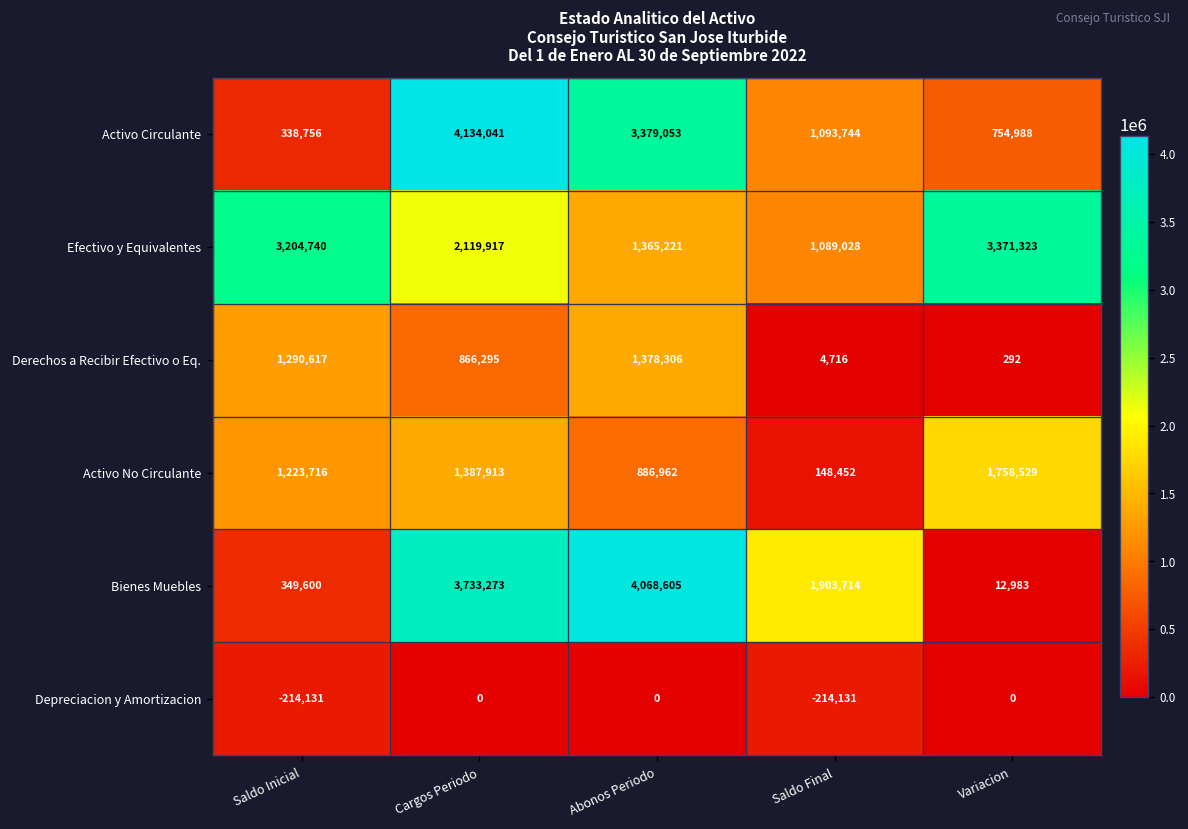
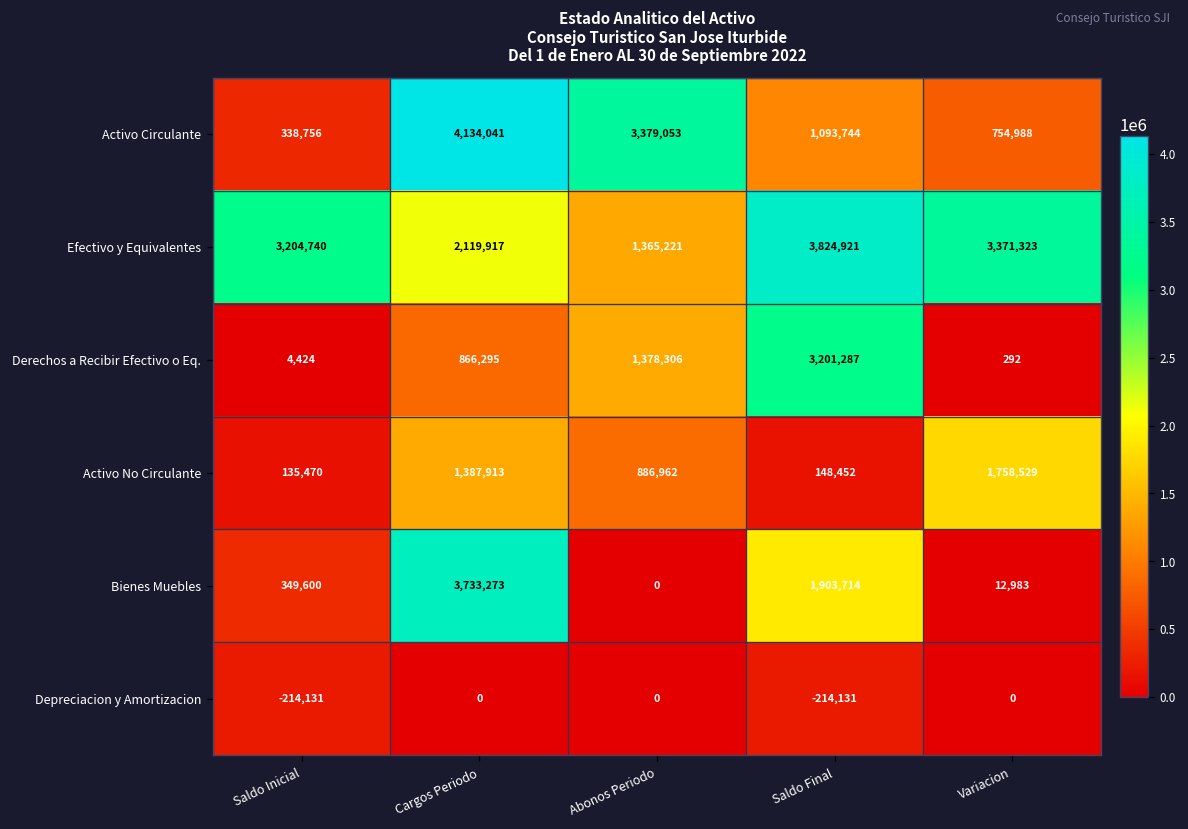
  {
    "Activo Circulante": {
      "Saldo Inicial": "338,756",
      "Cargos Periodo": "4,134,041",
      "Abonos Periodo": "3,379,053",
      "Saldo Final": "1,093,744",
      "Variacion": "754,988"
    },
    "Efectivo y Equivalentes": {
      "Saldo Inicial": "3,204,740",
      "Cargos Periodo": "2,119,917",
      "Abonos Periodo": "1,365,221",
-     "Saldo Final": "1,089,028",
+     "Saldo Final": "3,824,921",
      "Variacion": "3,371,323"
    },
    "Derechos a Recibir Efectivo o Eq.": {
-     "Saldo Inicial": "1,290,617",
+     "Saldo Inicial": "4,424",
      "Cargos Periodo": "866,295",
      "Abonos Periodo": "1,378,306",
-     "Saldo Final": "4,716",
+     "Saldo Final": "3,201,287",
      "Variacion": "292"
    },
    "Activo No Circulante": {
-     "Saldo Inicial": "1,223,716",
+     "Saldo Inicial": "135,470",
      "Cargos Periodo": "1,387,913",
      "Abonos Periodo": "886,962",
      "Saldo Final": "148,452",
      "Variacion": "1,758,529"
    },
    "Bienes Muebles": {
      "Saldo Inicial": "349,600",
      "Cargos Periodo": "3,733,273",
-     "Abonos Periodo": "4,068,605",
+     "Abonos Periodo": "0",
      "Saldo Final": "1,903,714",
      "Variacion": "12,983"
    },
    "Depreciacion y Amortizacion": {
      "Saldo Inicial": "-214,131",
      "Cargos Periodo": "0",
      "Abonos Periodo": "0",
      "Saldo Final": "-214,131",
      "Variacion": "0"
    }
  }
